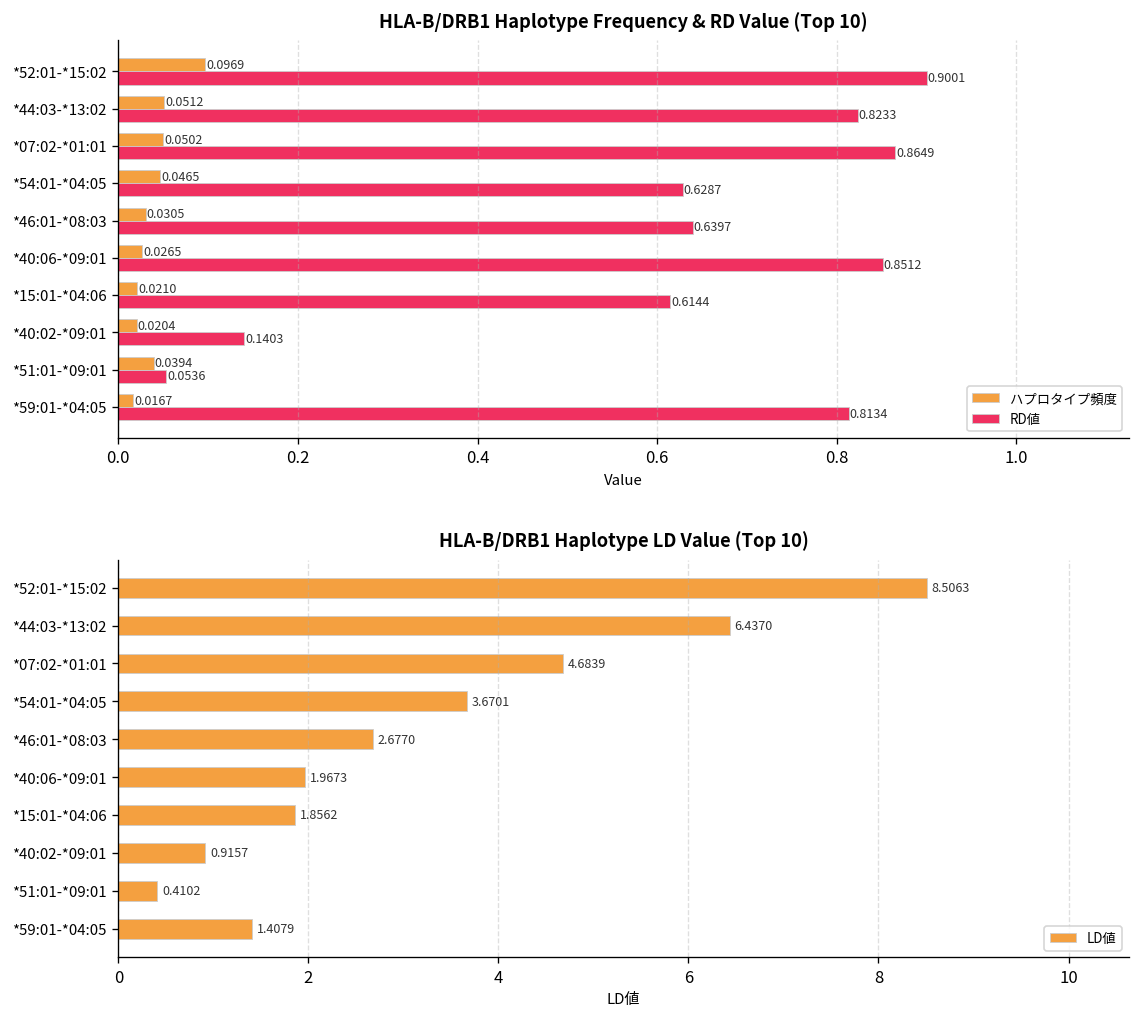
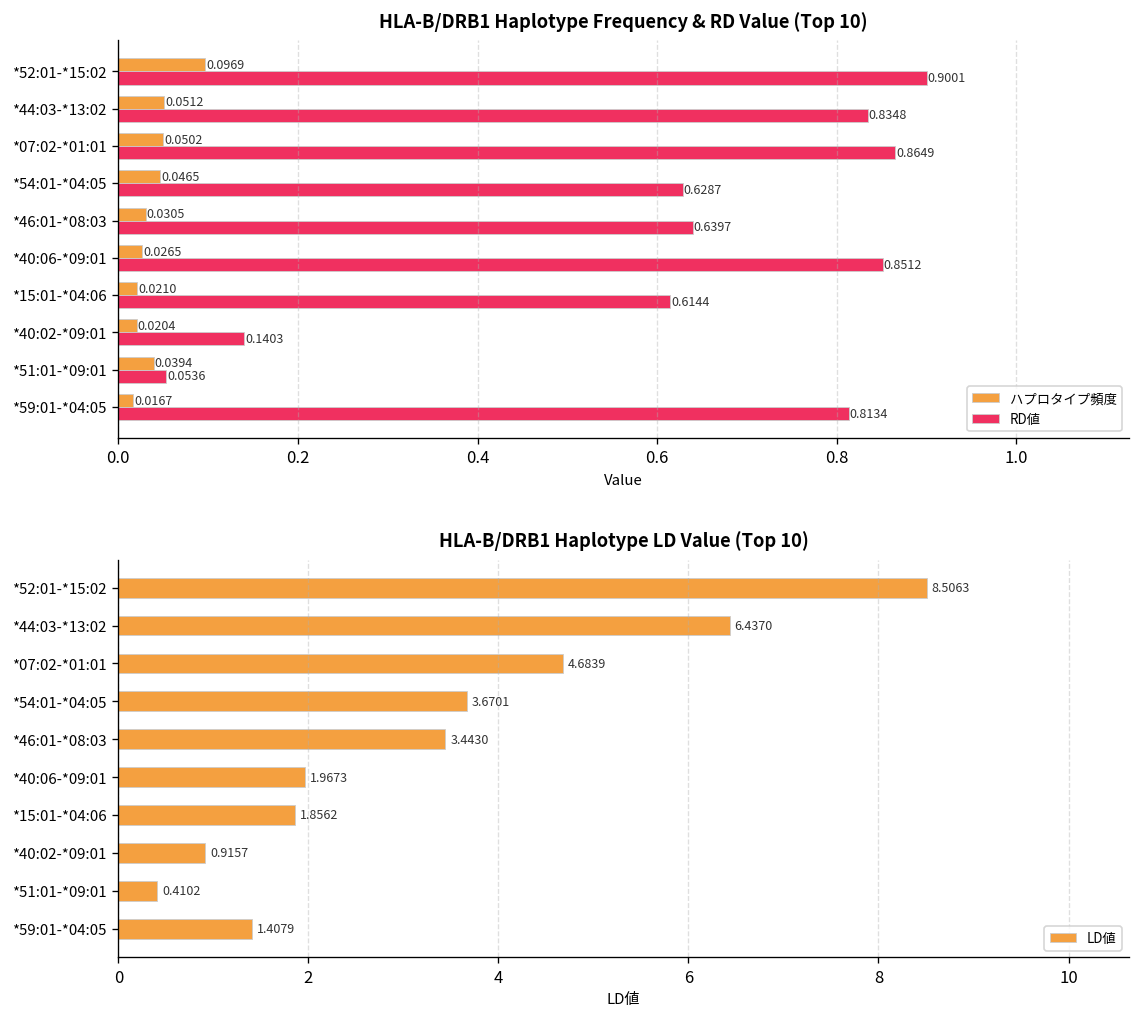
  {
    "HLA-B/DRB1 Haplotype Frequency & RD Value (Top 10)": {
      "ハプロタイプ頻度": {
        "*52:01-*15:02": 0.0969,
        "*44:03-*13:02": 0.0512,
        "*07:02-*01:01": 0.0502,
        "*54:01-*04:05": 0.0465,
        "*46:01-*08:03": 0.0305,
        "*40:06-*09:01": 0.0265,
        "*15:01-*04:06": 0.0210,
        "*40:02-*09:01": 0.0204,
        "*51:01-*09:01": 0.0394,
        "*59:01-*04:05": 0.0167
      },
      "RD値": {
        "*52:01-*15:02": 0.9001,
-       "*44:03-*13:02": 0.8233,
+       "*44:03-*13:02": 0.8348,
        "*07:02-*01:01": 0.8649,
        "*54:01-*04:05": 0.6287,
        "*46:01-*08:03": 0.6397,
        "*40:06-*09:01": 0.8512,
        "*15:01-*04:06": 0.6144,
        "*40:02-*09:01": 0.1403,
        "*51:01-*09:01": 0.0536,
        "*59:01-*04:05": 0.8134
      }
    },
    "HLA-B/DRB1 Haplotype LD Value (Top 10)": {
      "*52:01-*15:02": 8.5063,
      "*44:03-*13:02": 6.4370,
      "*07:02-*01:01": 4.6839,
      "*54:01-*04:05": 3.6701,
-     "*46:01-*08:03": 2.6770,
+     "*46:01-*08:03": 3.4430,
      "*40:06-*09:01": 1.9673,
      "*15:01-*04:06": 1.8562,
      "*40:02-*09:01": 0.9157,
      "*51:01-*09:01": 0.4102,
      "*59:01-*04:05": 1.4079
    }
  }
